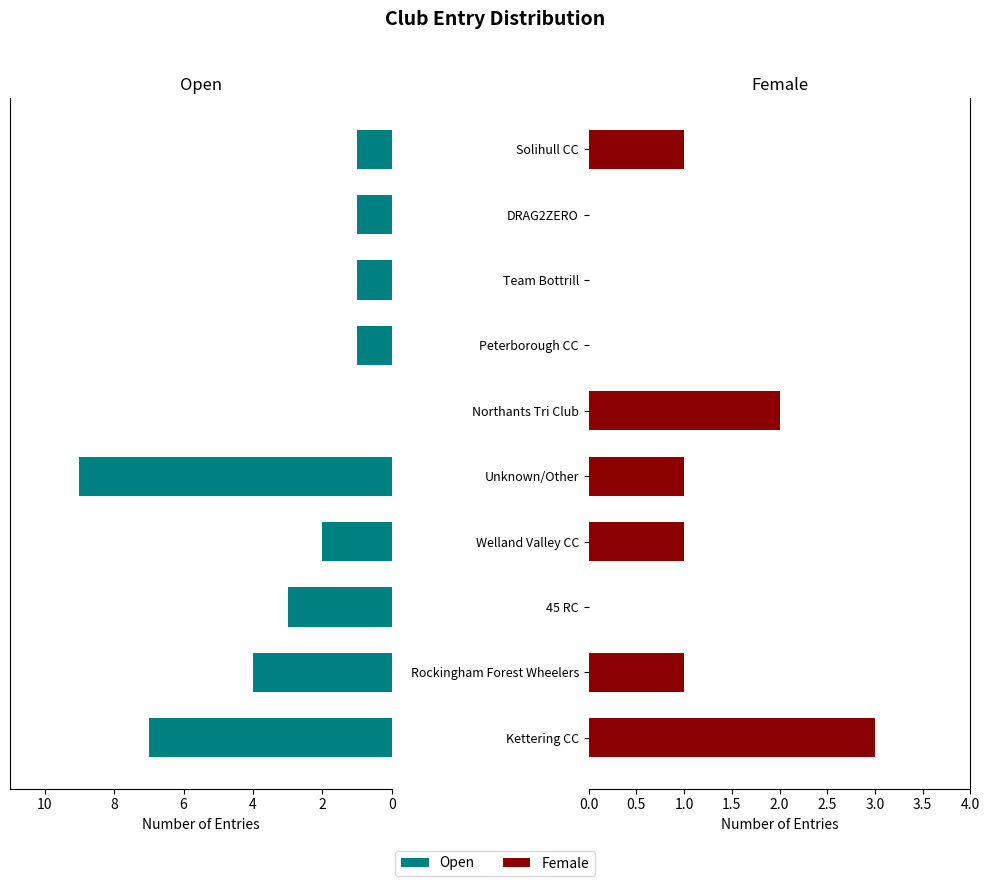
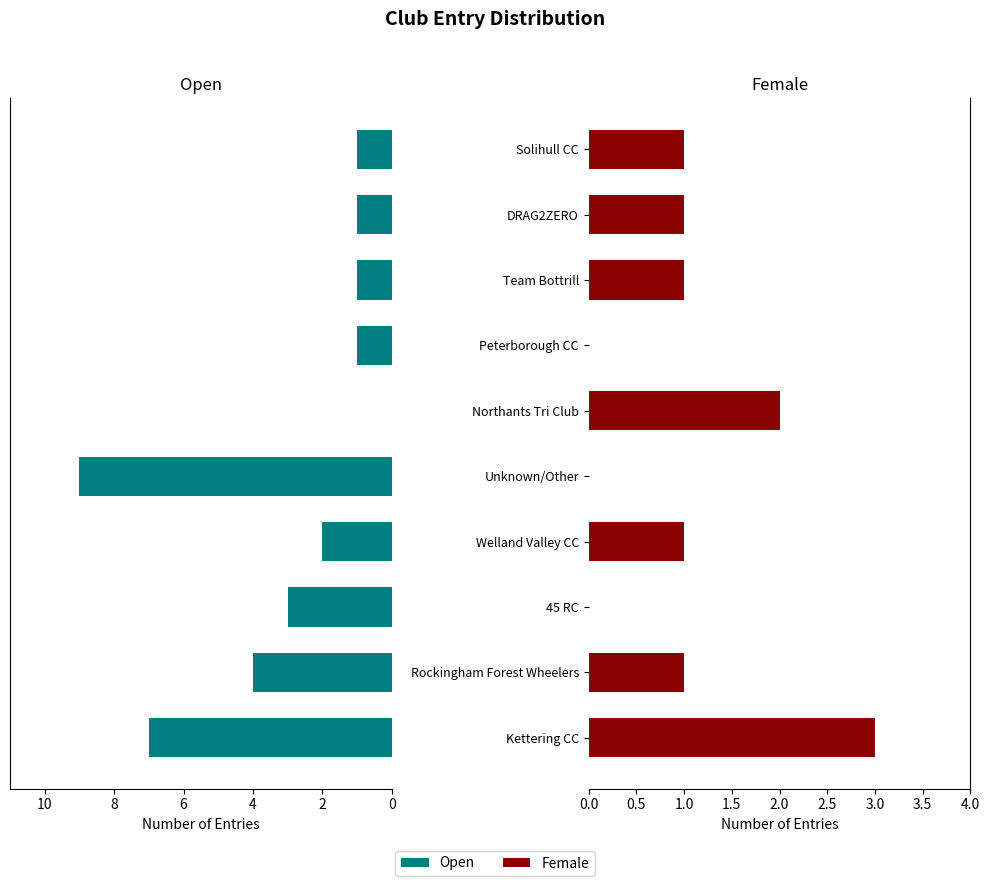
  {
    "Female": {
      "Solihull CC": 1,
-     "DRAG2ZERO": 0,
-     "Team Bottrill": 0,
+     "DRAG2ZERO": 1,
+     "Team Bottrill": 1,
      "Peterborough CC": 0,
      "Northants Tri Club": 2,
-     "Unknown/Other": 1,
+     "Unknown/Other": 0,
      "Welland Valley CC": 1,
      "45 RC": 0,
      "Rockingham Forest Wheelers": 1,
      "Kettering CC": 3
    }
  }
